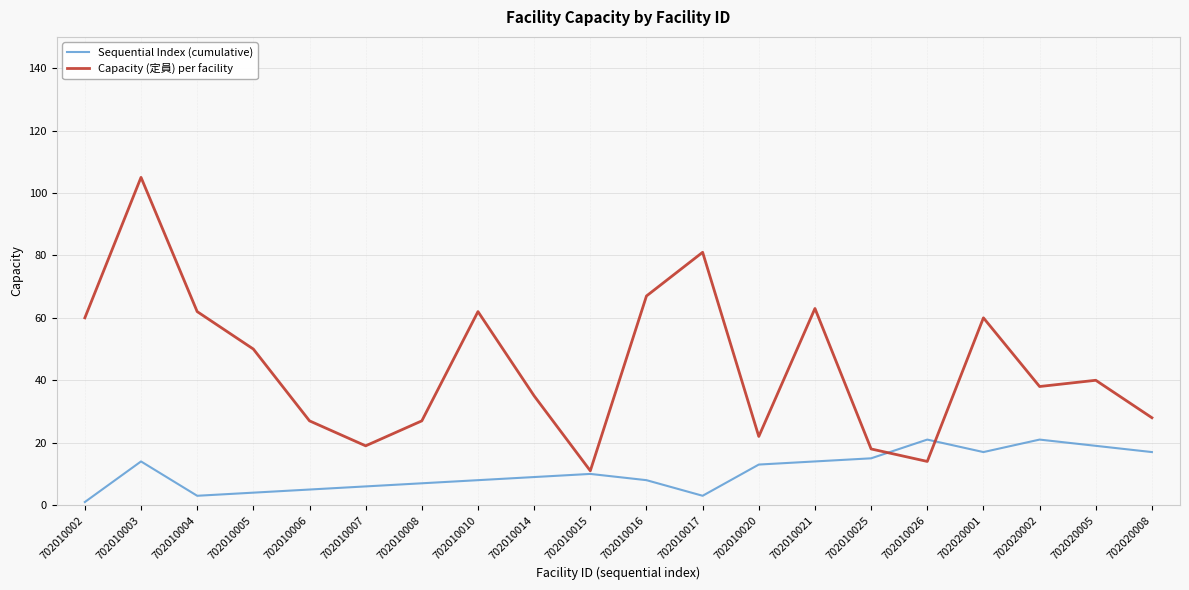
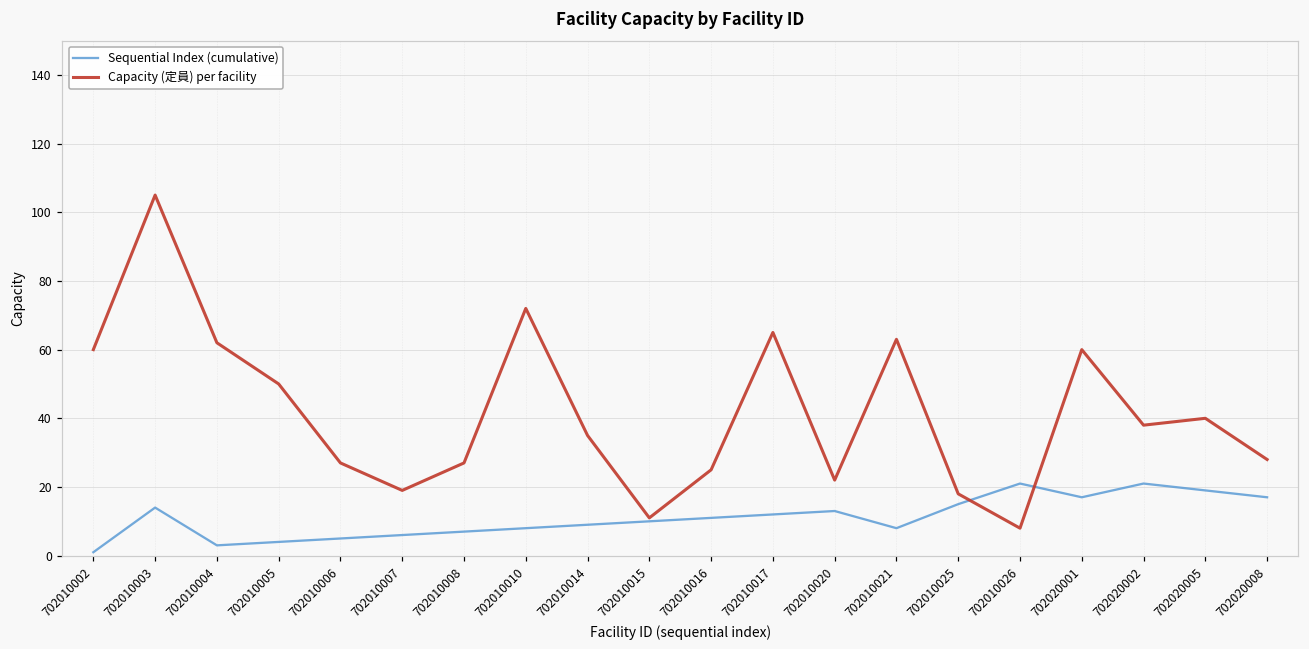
  {
    "Sequential Index (cumulative)": {
      "702010002": 1,
      "702010003": 14,
      "702010004": 3,
      "702010005": 4,
      "702010006": 5,
      "702010007": 6,
      "702010008": 7,
      "702010010": 8,
      "702010014": 9,
      "702010015": 10,
-     "702010016": 8,
-     "702010017": 3,
+     "702010016": 11,
+     "702010017": 12,
      "702010020": 13,
-     "702010021": 14,
+     "702010021": 8,
      "702010025": 15,
      "702010026": 21,
      "702020001": 17,
      "702020002": 21,
      "702020005": 19,
      "702020008": 17
    },
    "Capacity (定員) per facility": {
      "702010002": 60,
      "702010003": 105,
      "702010004": 62,
      "702010005": 50,
      "702010006": 27,
      "702010007": 19,
      "702010008": 27,
-     "702010010": 62,
+     "702010010": 72,
      "702010014": 35,
      "702010015": 11,
-     "702010016": 67,
-     "702010017": 81,
+     "702010016": 25,
+     "702010017": 65,
      "702010020": 22,
      "702010021": 63,
      "702010025": 18,
-     "702010026": 14,
+     "702010026": 8,
      "702020001": 60,
      "702020002": 38,
      "702020005": 40,
      "702020008": 28
    }
  }
